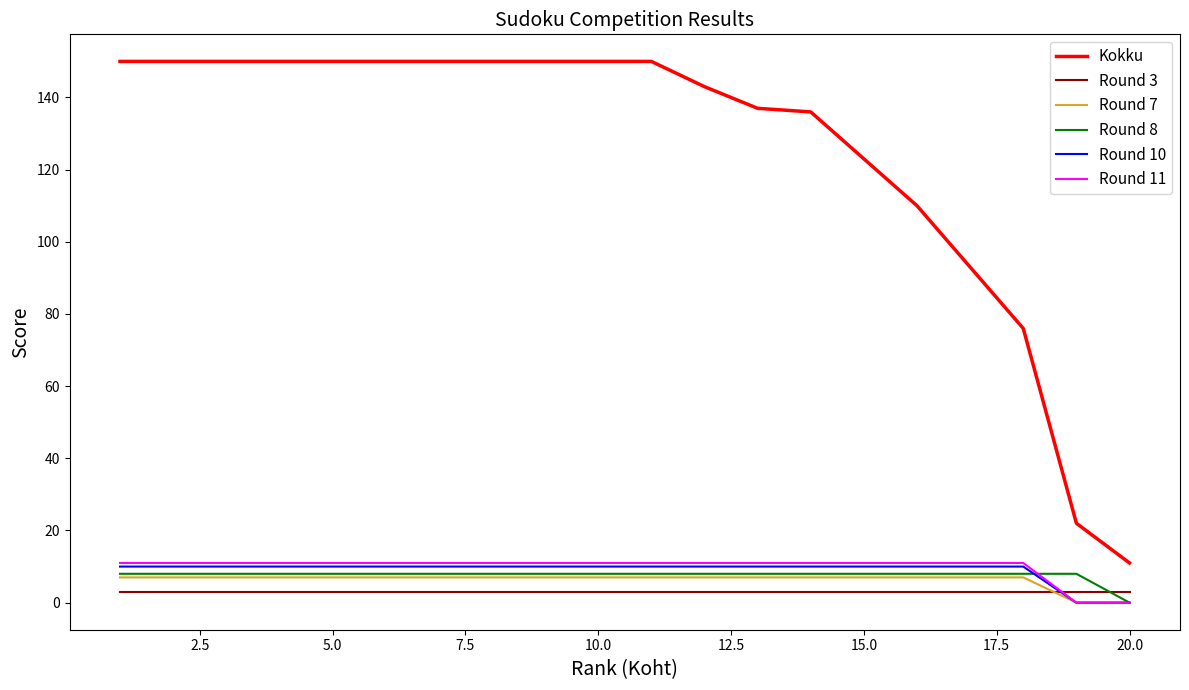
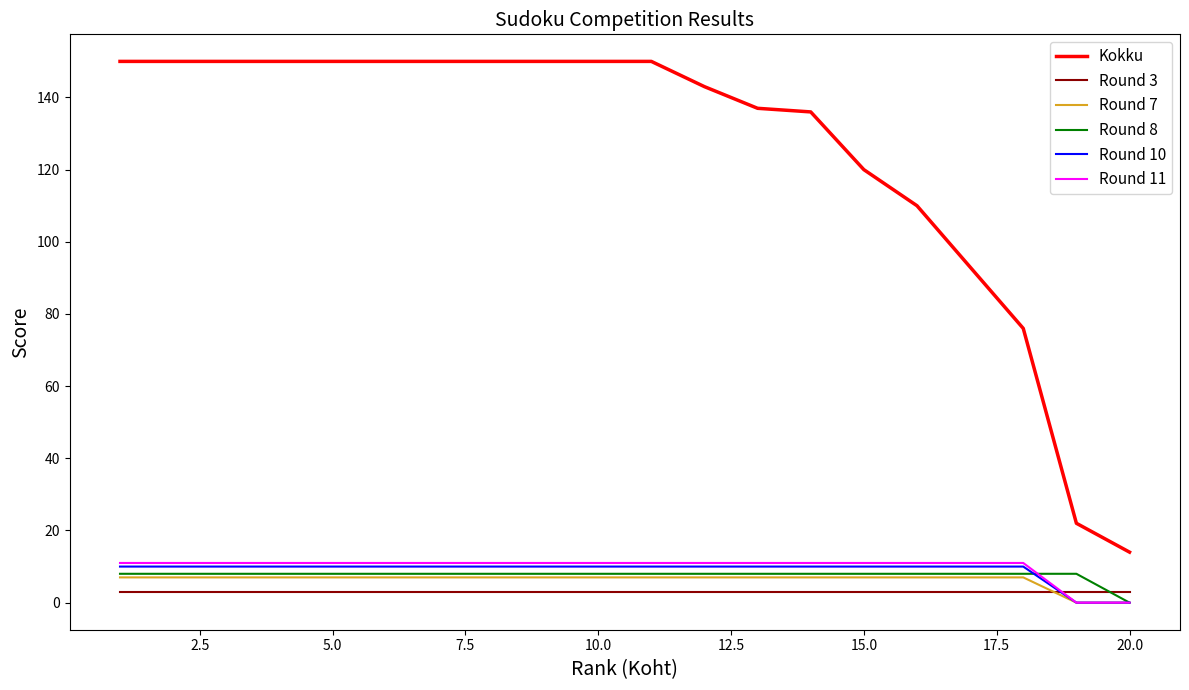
  {
    "Kokku": {
      "5.0": 150,
      "10.0": 150,
-     "15.0": 123,
-     "20.0": 11
+     "15.0": 120,
+     "20.0": 14
    },
    "Round 3": {
      "5.0": 3,
      "10.0": 3,
      "15.0": 3,
      "20.0": 3
    },
    "Round 7": {
      "5.0": 7,
      "10.0": 7,
      "15.0": 7
    },
    "Round 8": {
      "5.0": 8,
      "10.0": 8,
      "15.0": 8
    },
    "Round 10": {
      "5.0": 10,
      "10.0": 10,
      "15.0": 10
    },
    "Round 11": {
      "5.0": 11,
      "10.0": 11,
      "15.0": 11
    }
  }
